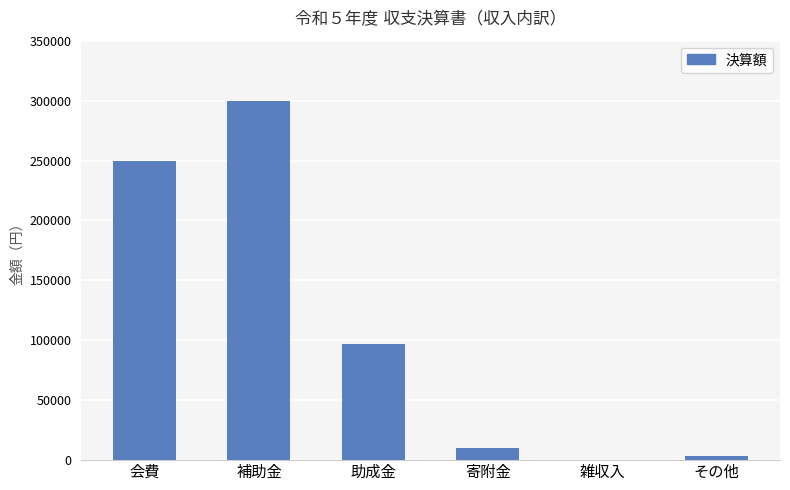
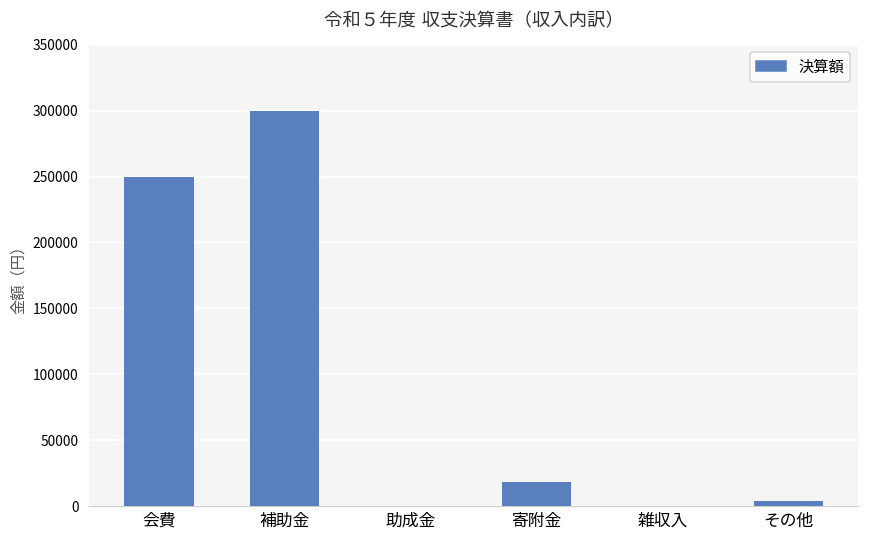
  {
    "会費": 250000,
    "補助金": 300000,
-   "助成金": 97000,
-   "寄附金": 10000,
+   "助成金": 0,
+   "寄附金": 18000,
    "雑収入": 0,
    "その他": 4000
  }
